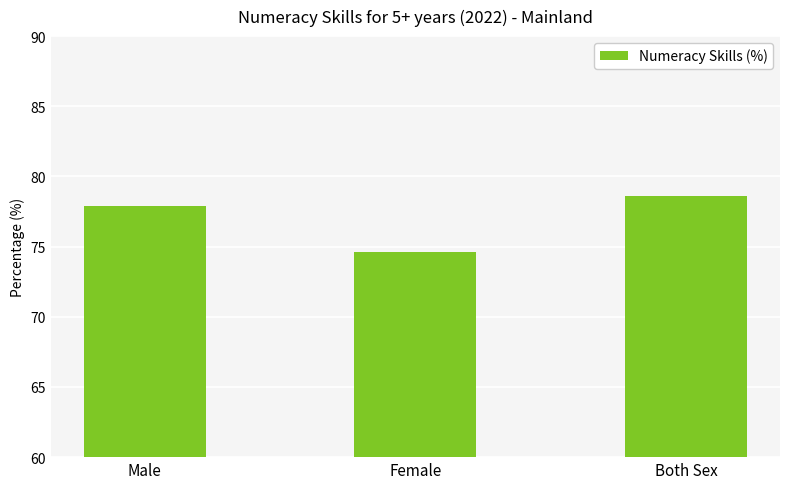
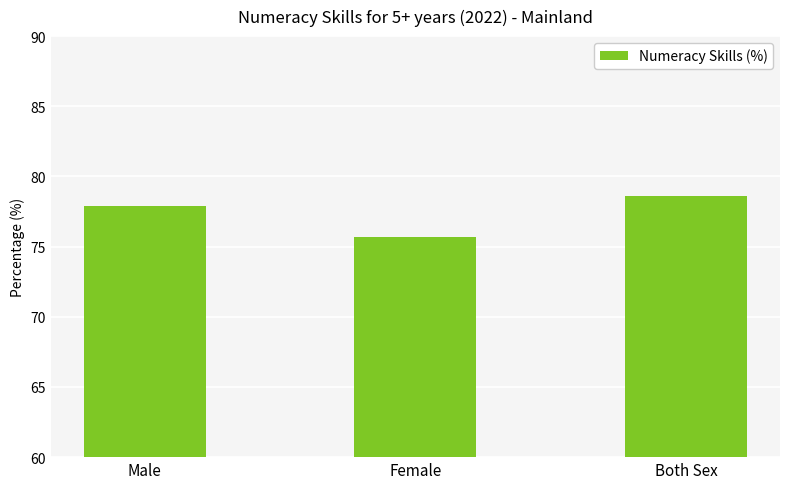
  {
    "Male": 77.9,
-   "Female": 74.6,
+   "Female": 75.7,
    "Both Sex": 78.6
  }
